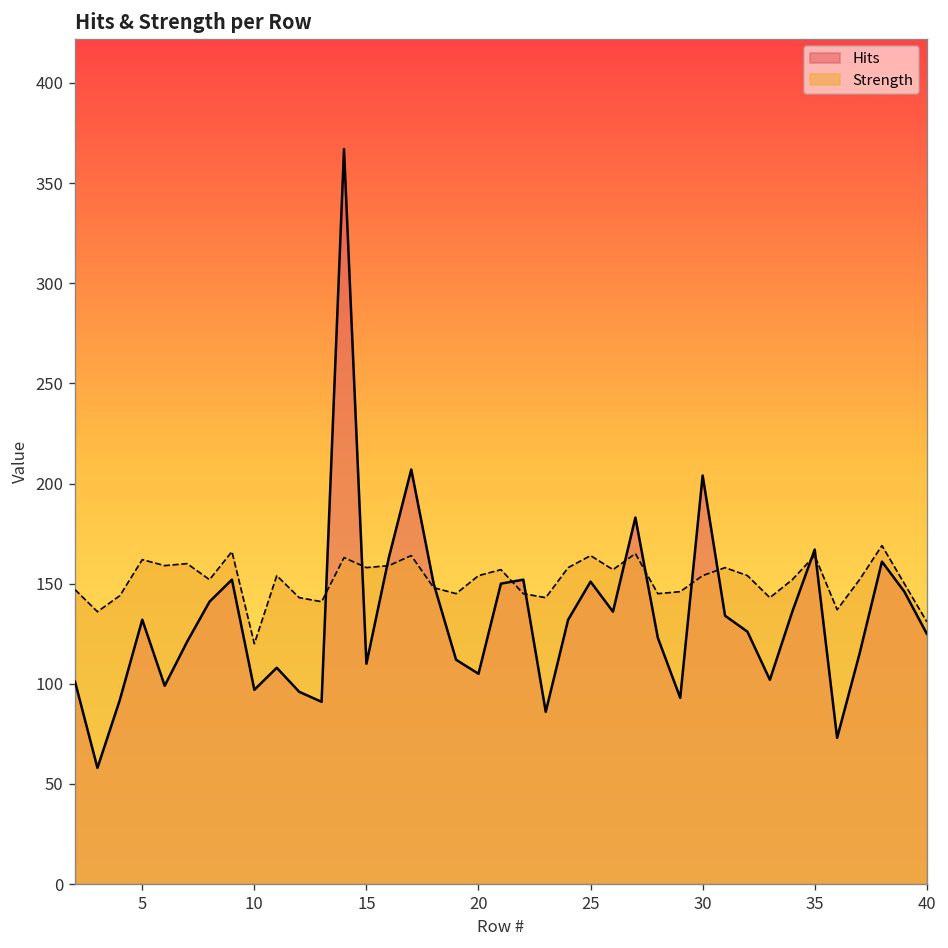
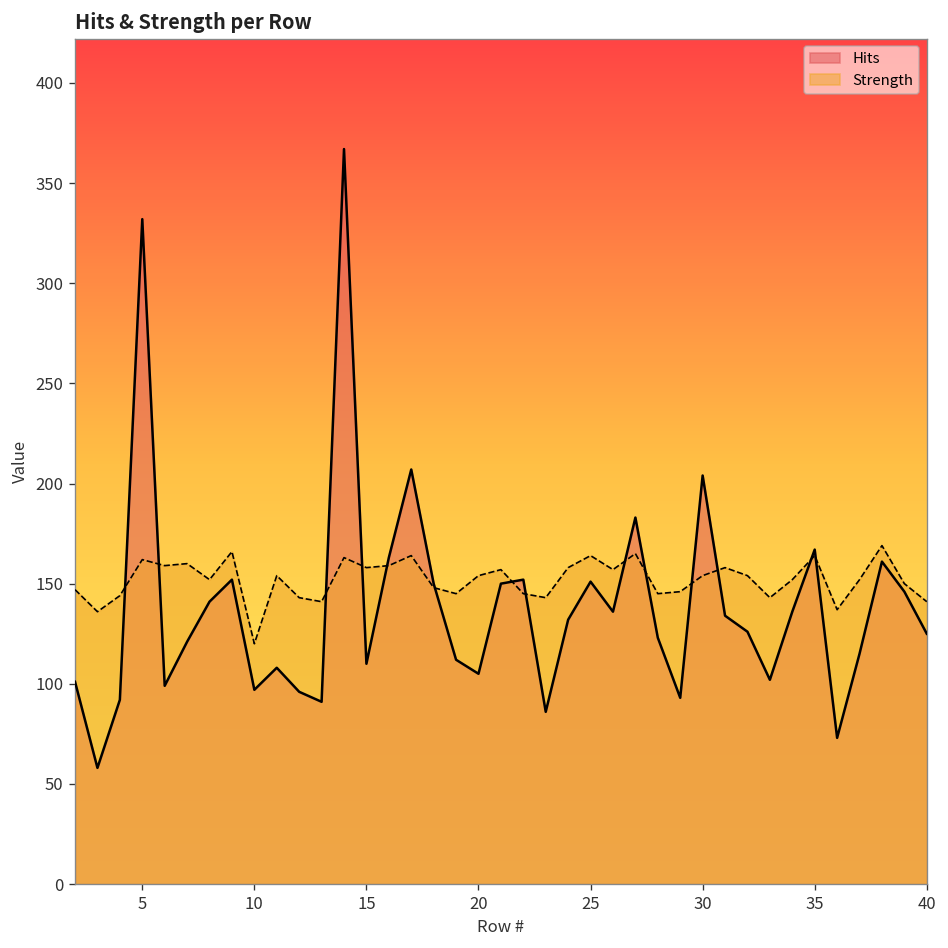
  {
    "Hits": {
-     "5": 132,
+     "5": 332,
      "10": 97,
      "15": 110,
      "20": 105,
      "25": 151,
      "30": 204,
      "35": 167,
      "40": 125
    },
    "Strength": {
      "5": 162,
      "10": 120,
      "15": 158,
      "20": 154,
      "25": 164,
      "30": 154,
      "35": 164,
-     "40": 131
+     "40": 141
    }
  }
